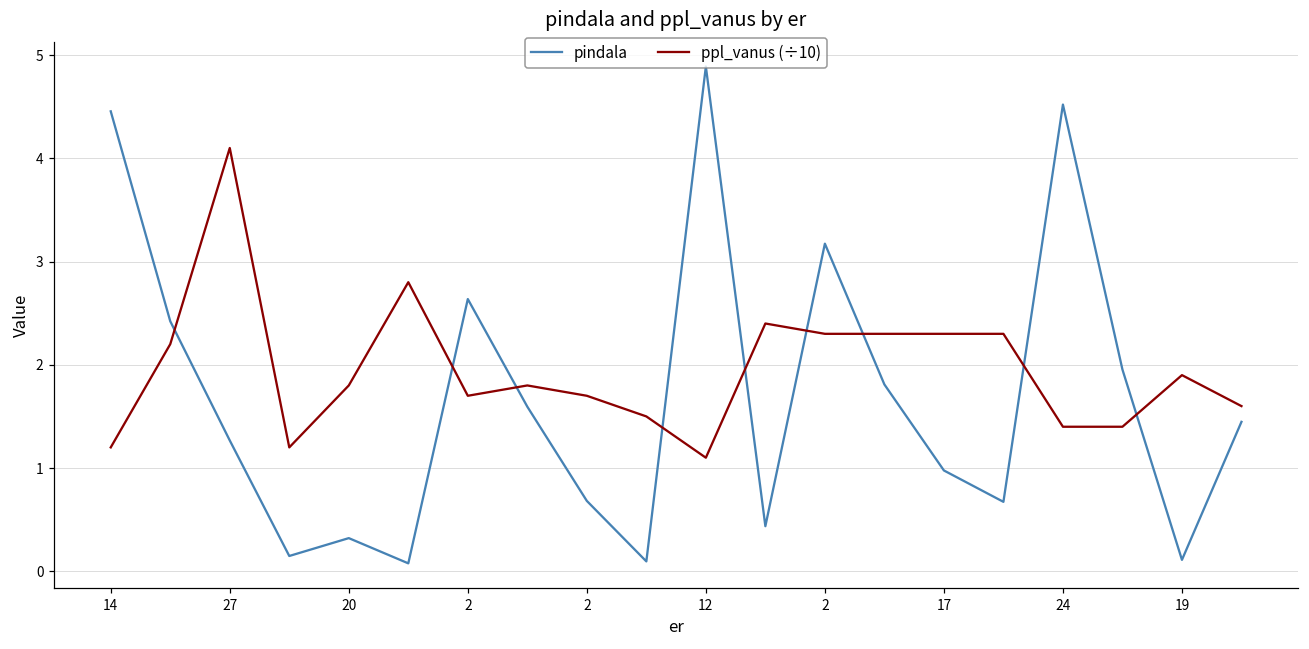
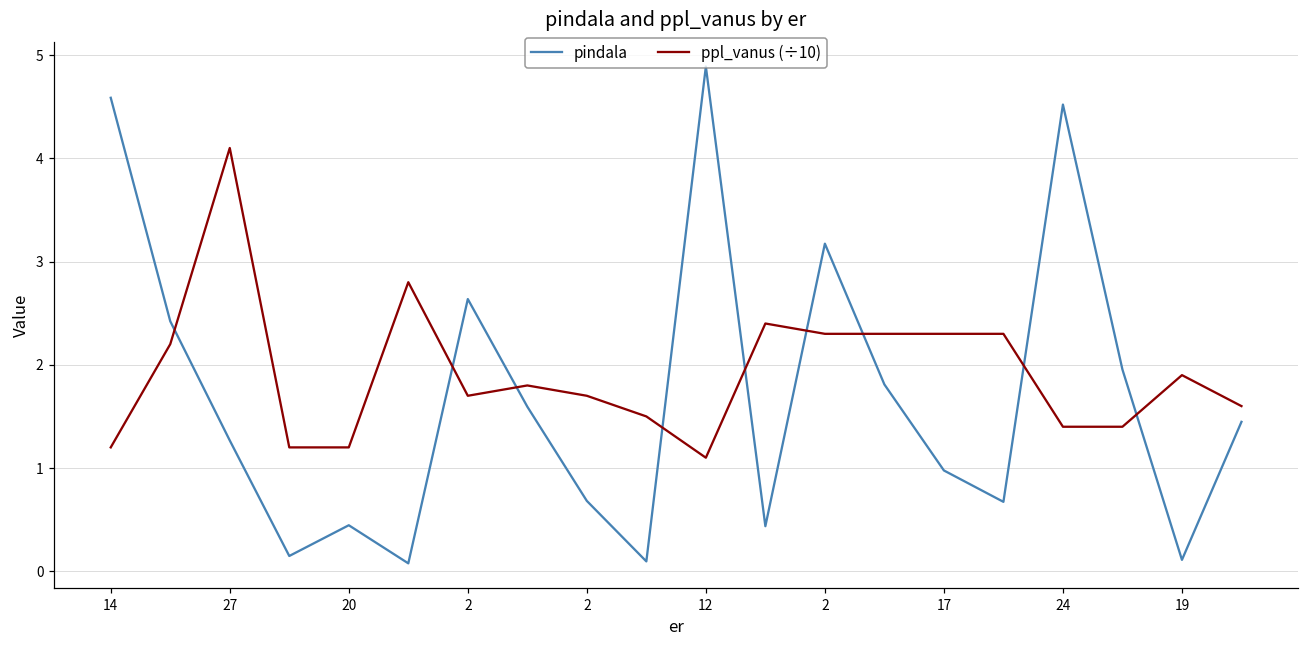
  {
    "pindala": {
-     "14": 4.5,
+     "14": 4.6,
      "27": 1.3,
-     "20": 0.3,
+     "20": 0.4,
      "24": 4.5
    },
    "ppl_vanus (÷10)": {
      "14": 1.2,
      "27": 4.1,
-     "20": 1.8,
+     "20": 1.2,
      "12": 1.1,
      "24": 1.4
    }
  }
